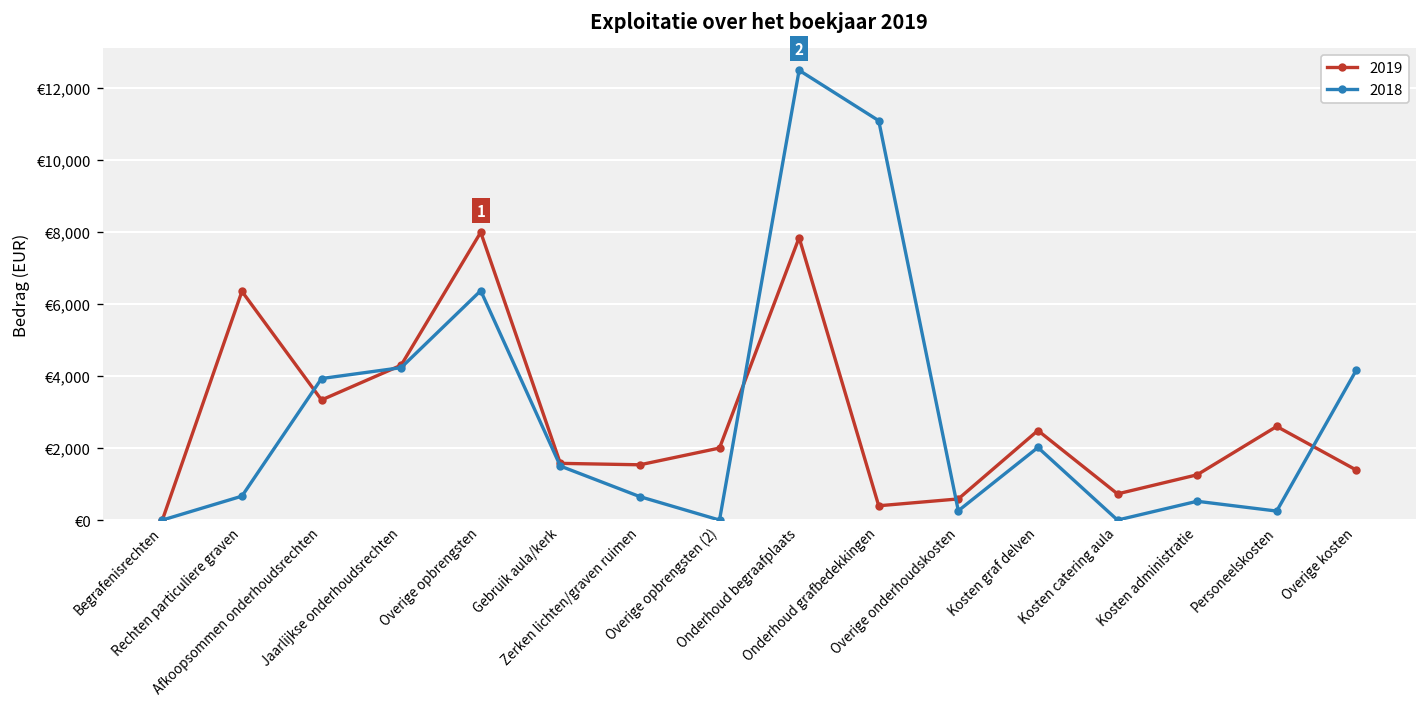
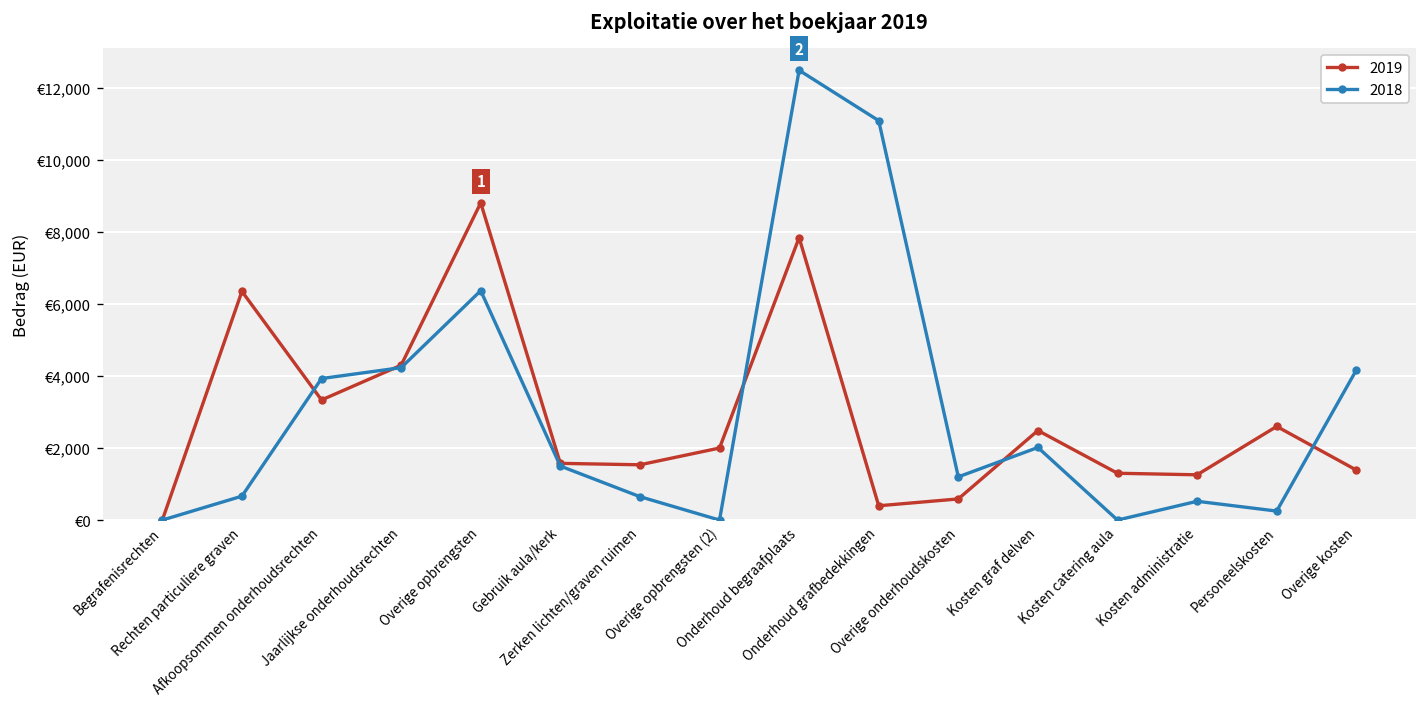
  {
    "2019": {
      "Rechten particuliere graven": "€6,400",
      "Afkoopsommen onderhoudsrechten": "€3,300",
-     "Overige opbrengsten": "€8,000",
+     "Overige opbrengsten": "€8,800",
      "Zerken lichten/graven ruimen": "€1,500",
      "Overige opbrengsten (2)": "€2,000",
      "Onderhoud begraafplaats": "€7,800",
      "Onderhoud grafbedekkingen": "€400",
      "Overige onderhoudskosten": "€600",
      "Kosten graf delven": "€2,500",
-     "Kosten catering aula": "€700",
+     "Kosten catering aula": "€1,300",
      "Kosten administratie": "€1,300",
      "Personeelskosten": "€2,600",
      "Overige kosten": "€1,400"
    },
    "2018": {
      "Rechten particuliere graven": "€700",
      "Afkoopsommen onderhoudsrechten": "€3,900",
      "Overige opbrengsten": "€6,400",
      "Zerken lichten/graven ruimen": "€700",
      "Overige opbrengsten (2)": "€0",
      "Onderhoud grafbedekkingen": "€11,100",
-     "Overige onderhoudskosten": "€300",
+     "Overige onderhoudskosten": "€1,200",
      "Kosten graf delven": "€2,000",
      "Kosten catering aula": "€0",
      "Kosten administratie": "€500",
      "Personeelskosten": "€300",
      "Overige kosten": "€4,200"
    }
  }
